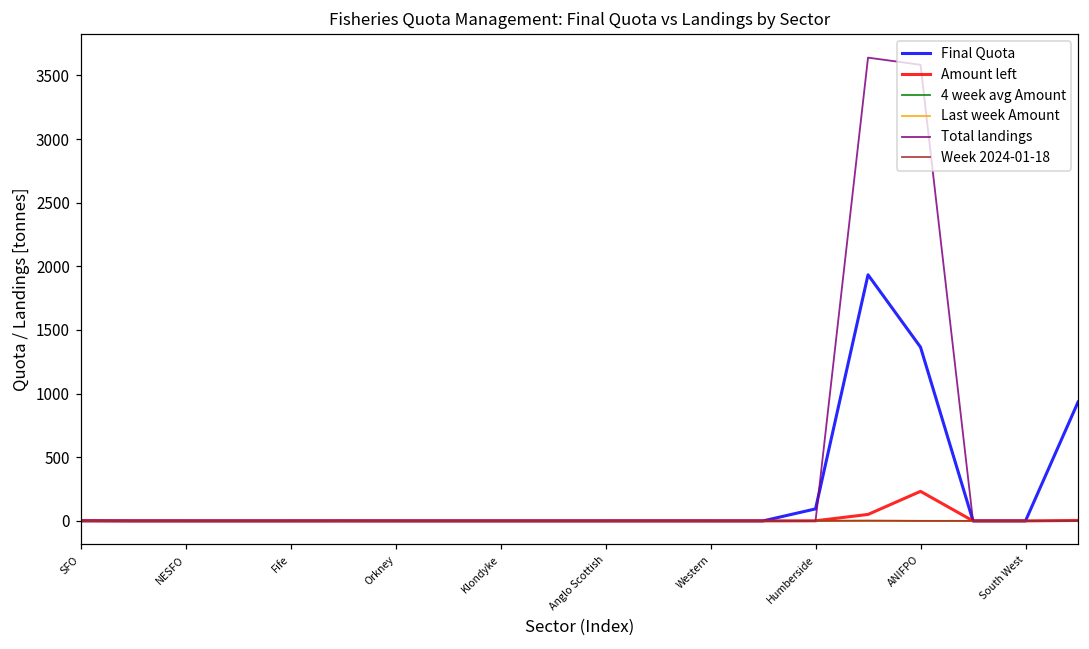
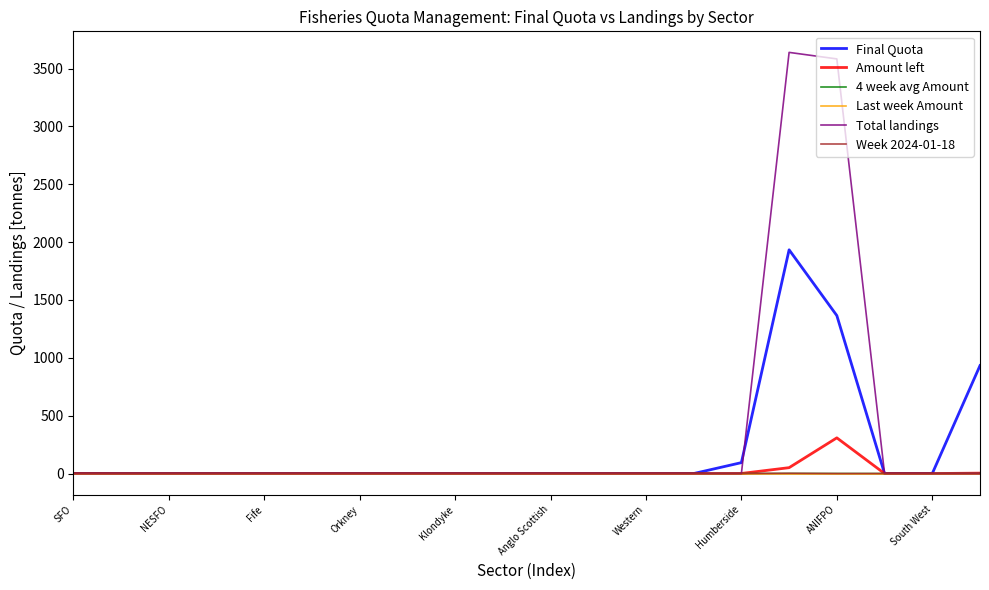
  {
    "Final Quota": {
      "Humberside": 90,
      "ANIFPO": 1370
    },
    "Amount left": {
-     "ANIFPO": 230
+     "ANIFPO": 310
    }
  }
